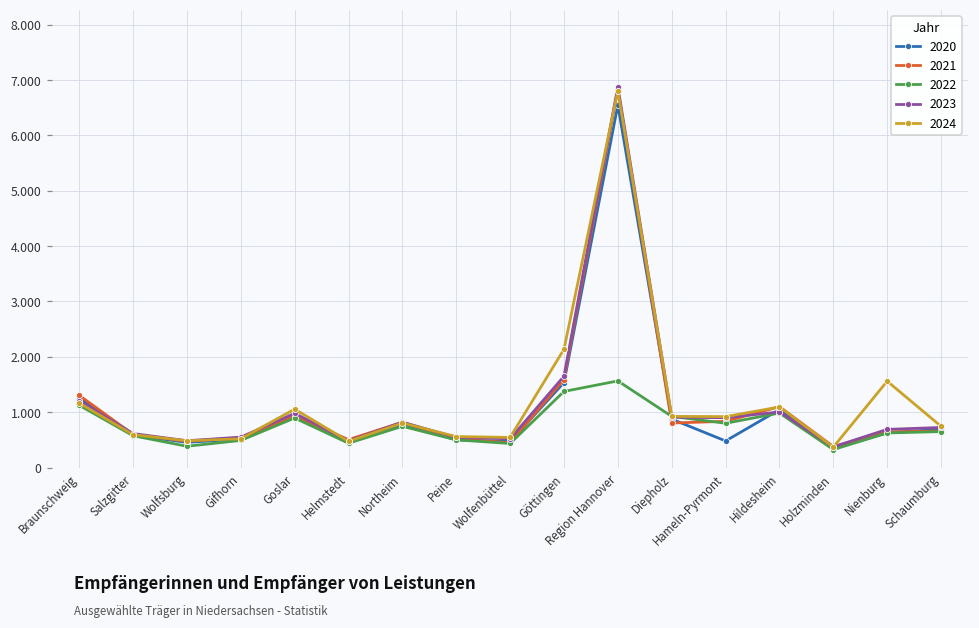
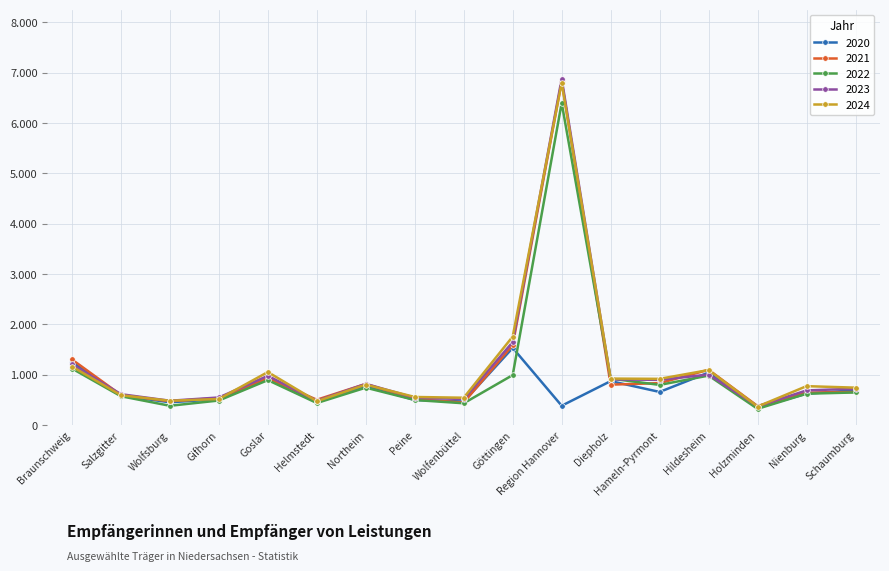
  {
    "2020": {
      "Göttingen": 1.5,
-     "Region Hannover": 6.5,
-     "Hameln-Pyrmont": 0.5
+     "Region Hannover": 0.4,
+     "Hameln-Pyrmont": 0.7
    },
    "2021": {
      "Göttingen": 1.6,
      "Diepholz": 0.8
    },
    "2022": {
      "Wolfsburg": 0.4,
-     "Göttingen": 1.4,
-     "Region Hannover": 1.6
+     "Göttingen": 1.0,
+     "Region Hannover": 6.4
    },
    "2023": {
      "Göttingen": 1.7
    },
    "2024": {
      "Goslar": 1.1,
-     "Göttingen": 2.1,
-     "Nienburg": 1.6
+     "Göttingen": 1.8,
+     "Nienburg": 0.8
    }
  }
